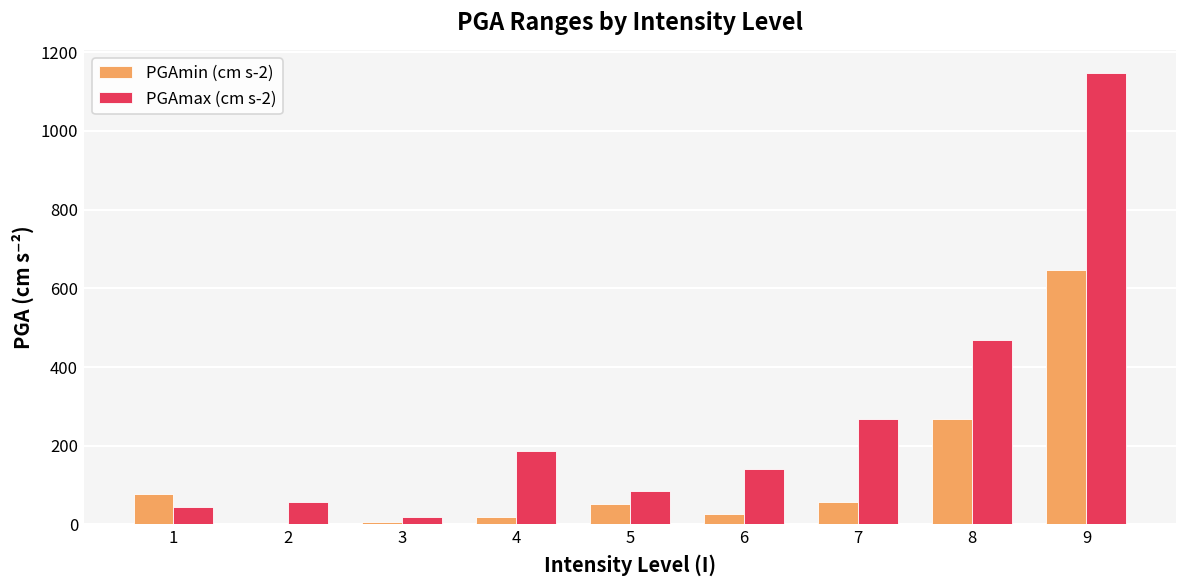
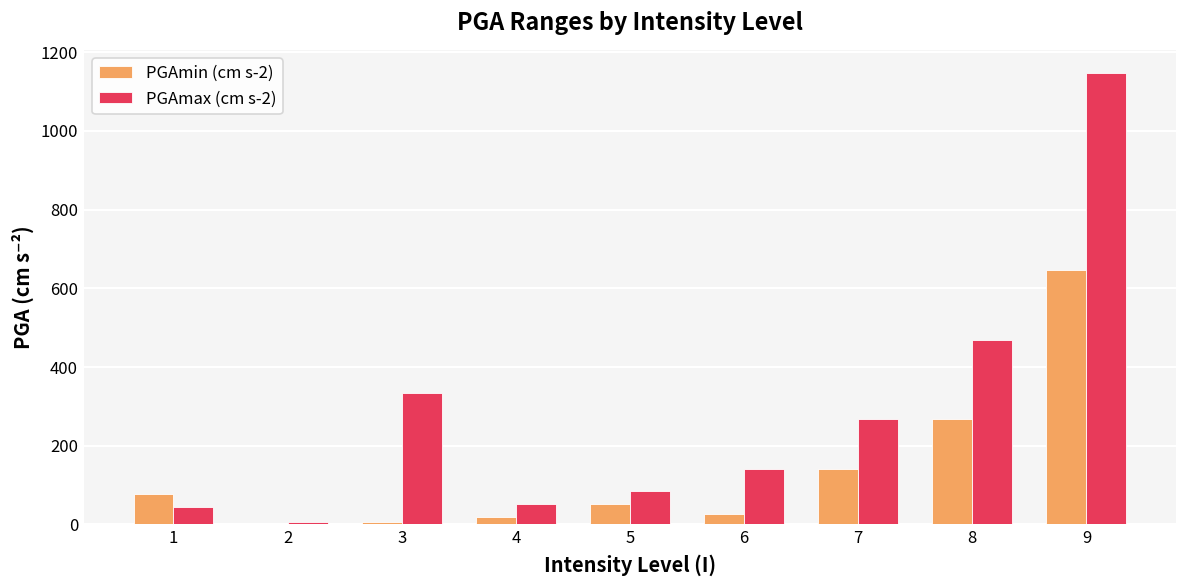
  {
    "PGAmin (cm s-2)": {
      "1": 80,
      "4": 20,
      "5": 50,
      "6": 30,
-     "7": 60,
+     "7": 140,
      "8": 270,
      "9": 650
    },
    "PGAmax (cm s-2)": {
      "1": 40,
-     "2": 60,
-     "3": 20,
-     "4": 190,
+     "2": 10,
+     "3": 330,
+     "4": 50,
      "5": 90,
      "6": 140,
      "7": 270,
      "8": 470,
      "9": 1150
    }
  }
